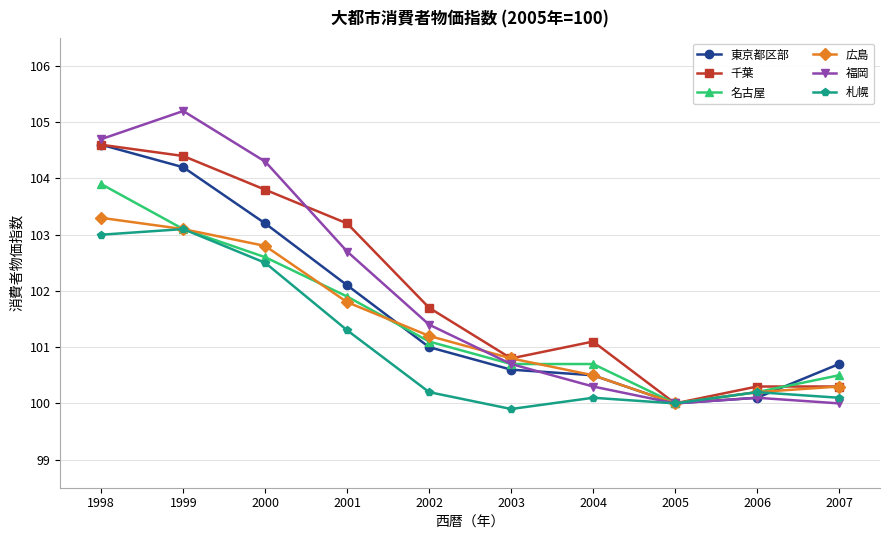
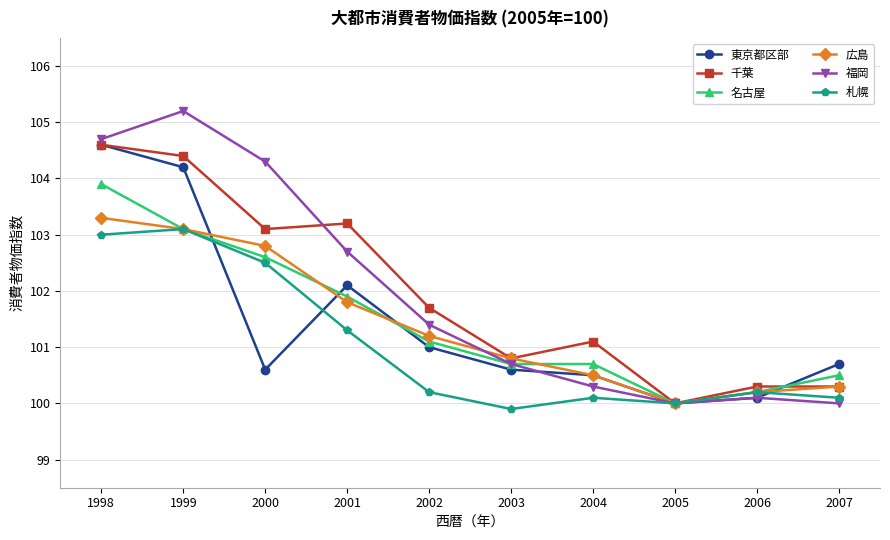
  {
    "東京都区部": {
      "1999": 104.2,
-     "2000": 103.2,
+     "2000": 100.6,
      "2001": 102.1,
      "2002": 101.0,
      "2003": 100.6,
      "2007": 100.7
    },
    "千葉": {
      "1999": 104.4,
-     "2000": 103.8,
+     "2000": 103.1,
      "2001": 103.2,
      "2002": 101.7,
      "2004": 101.1,
      "2006": 100.3
    },
    "広島": {
      "1998": 103.3,
      "2000": 102.8,
      "2001": 101.8,
      "2002": 101.2
    },
    "福岡": {
      "1998": 104.7,
      "1999": 105.2,
      "2000": 104.3,
      "2001": 102.7,
      "2002": 101.4,
      "2004": 100.3,
      "2007": 100.0
    }
  }
